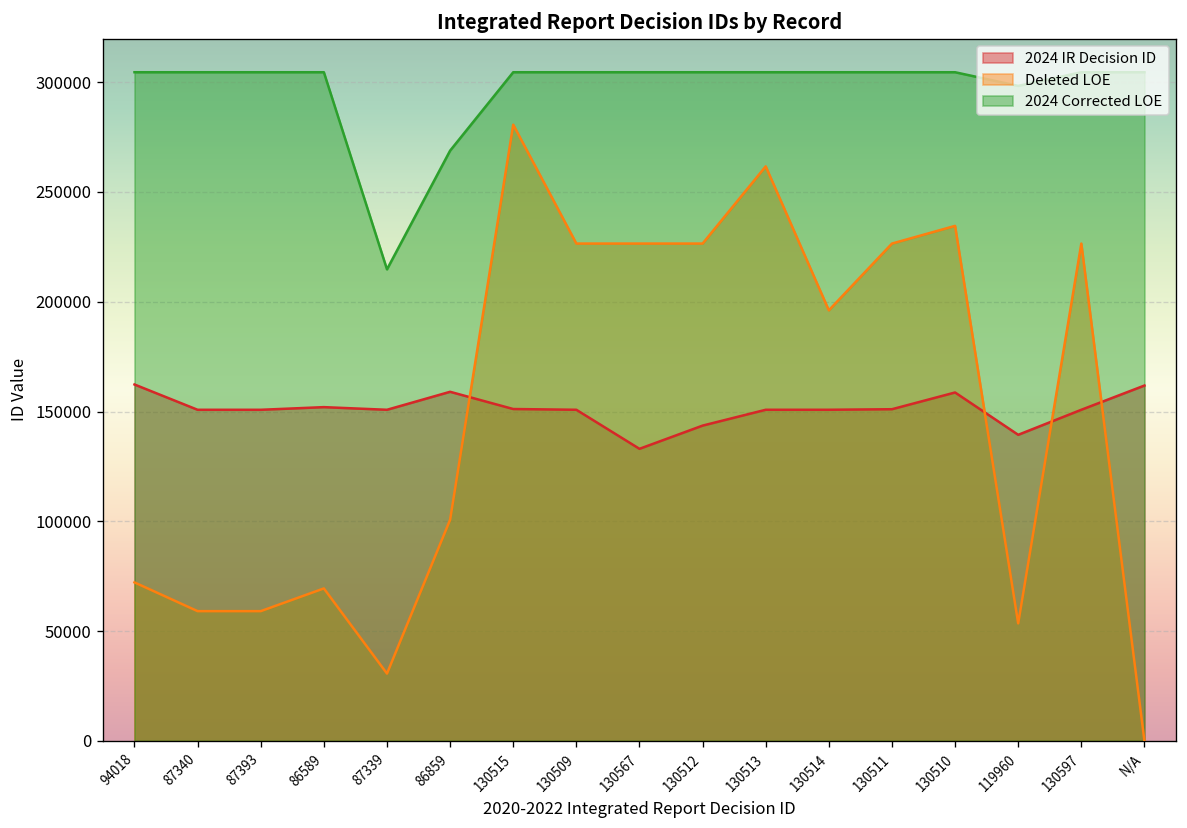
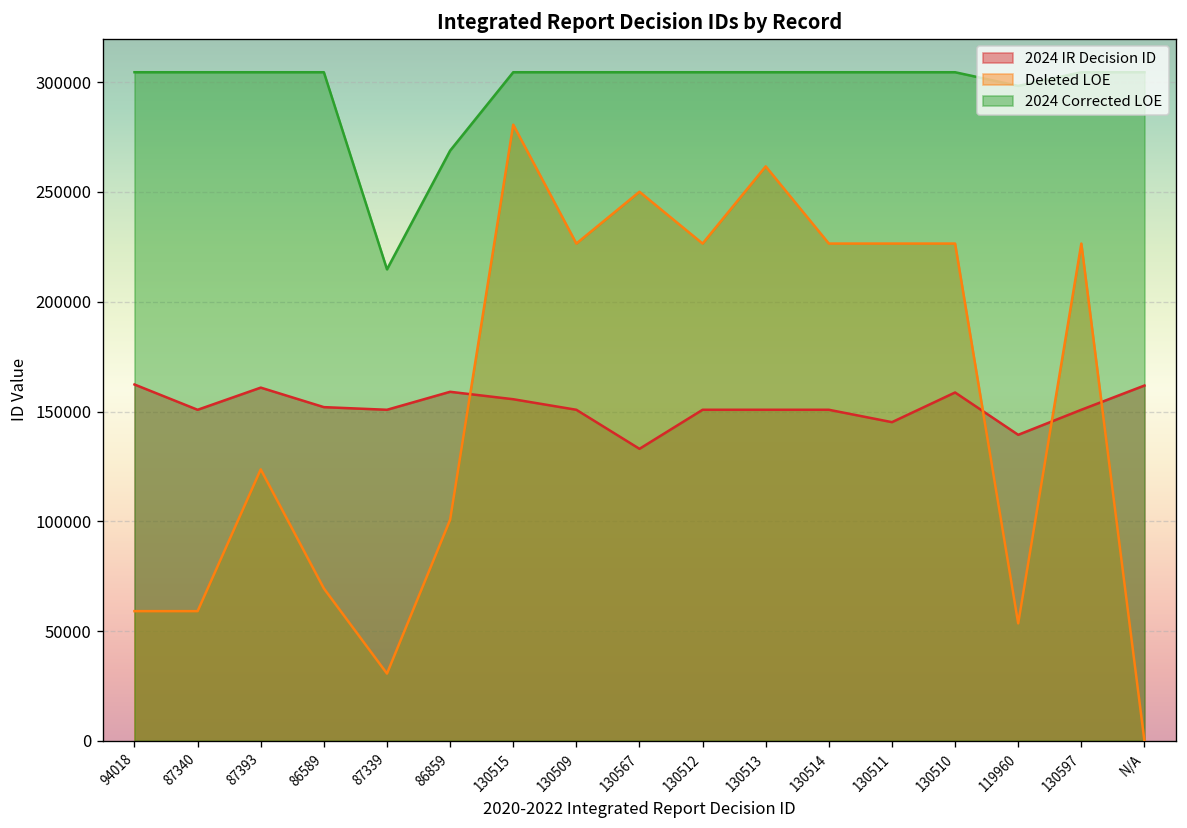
  {
    "2024 IR Decision ID": {
      "94018": 162000,
      "87340": 151000,
-     "87393": 151000,
+     "87393": 161000,
      "86589": 152000,
      "87339": 151000,
      "86859": 159000,
-     "130515": 151000,
+     "130515": 156000,
      "130509": 151000,
      "130567": 133000,
-     "130512": 144000,
+     "130512": 151000,
      "130513": 151000,
      "130514": 151000,
-     "130511": 151000,
+     "130511": 145000,
      "130510": 159000,
      "119960": 139000,
      "130597": 151000,
      "N/A": 162000
    },
    "Deleted LOE": {
-     "94018": 72000,
+     "94018": 59000,
      "87340": 59000,
-     "87393": 59000,
+     "87393": 124000,
      "86589": 69000,
      "87339": 31000,
      "86859": 101000,
      "130515": 281000,
      "130509": 227000,
-     "130567": 227000,
+     "130567": 250000,
      "130512": 227000,
      "130513": 262000,
-     "130514": 196000,
+     "130514": 227000,
      "130511": 227000,
-     "130510": 235000,
+     "130510": 227000,
      "119960": 54000,
      "130597": 227000,
      "N/A": 0
    },
    "2024 Corrected LOE": {
      "94018": 305000,
      "87340": 305000,
      "87393": 305000,
      "86589": 305000,
      "87339": 215000,
      "86859": 269000,
      "130515": 305000,
      "130509": 305000,
      "130567": 305000,
      "130512": 305000,
      "130513": 305000,
      "130514": 305000,
      "130511": 305000,
      "130510": 305000
    }
  }
